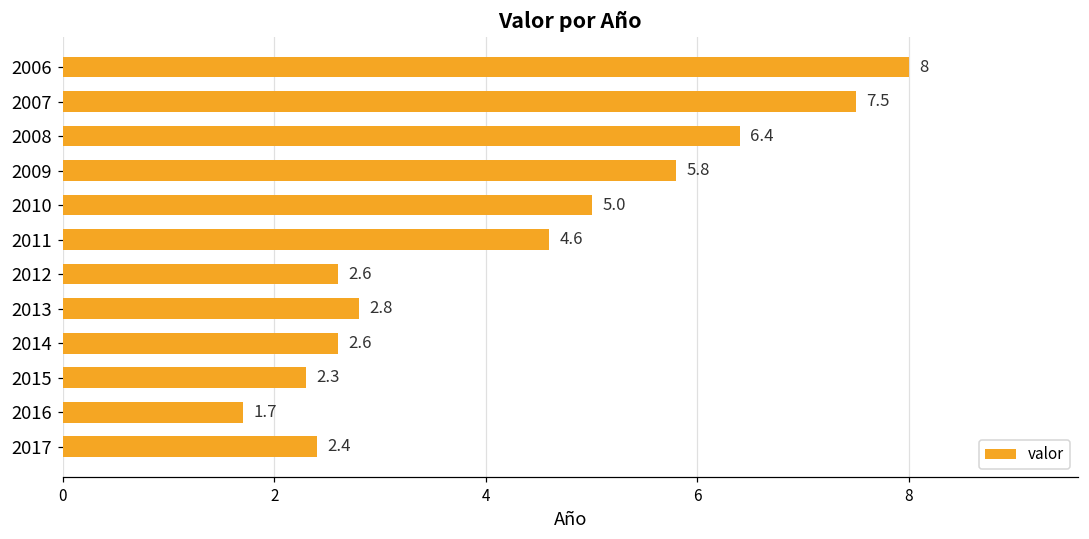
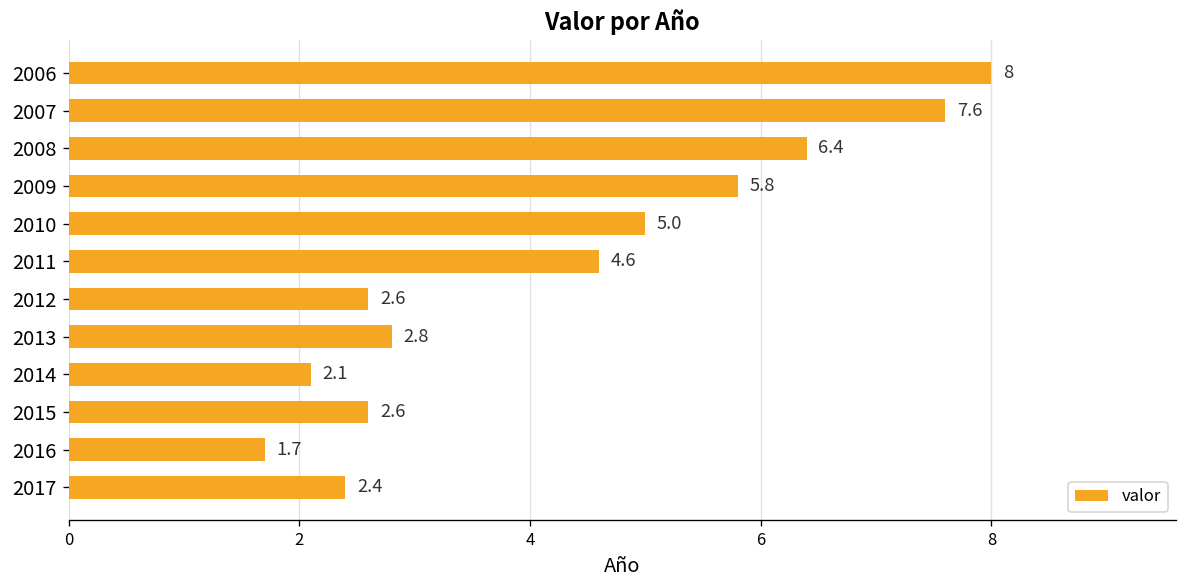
  {
    "2006": 8,
-   "2007": 7.5,
+   "2007": 7.6,
    "2008": 6.4,
    "2009": 5.8,
    "2010": 5.0,
    "2011": 4.6,
    "2012": 2.6,
    "2013": 2.8,
-   "2014": 2.6,
-   "2015": 2.3,
+   "2014": 2.1,
+   "2015": 2.6,
    "2016": 1.7,
    "2017": 2.4
  }
